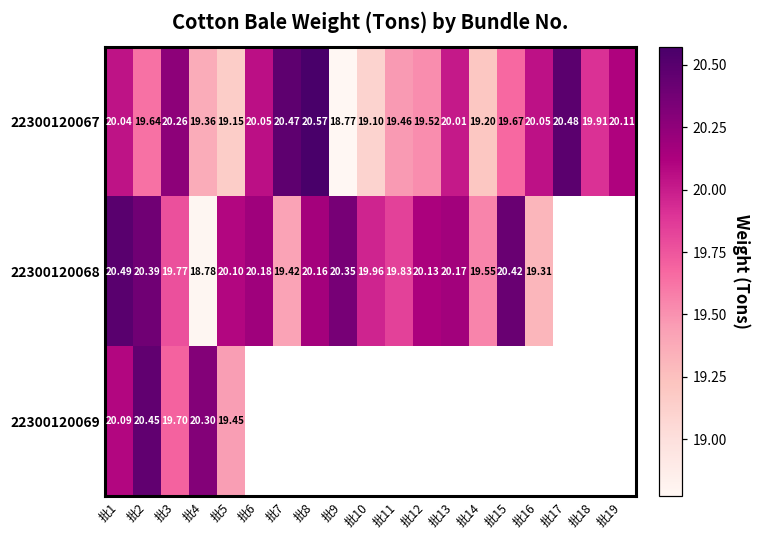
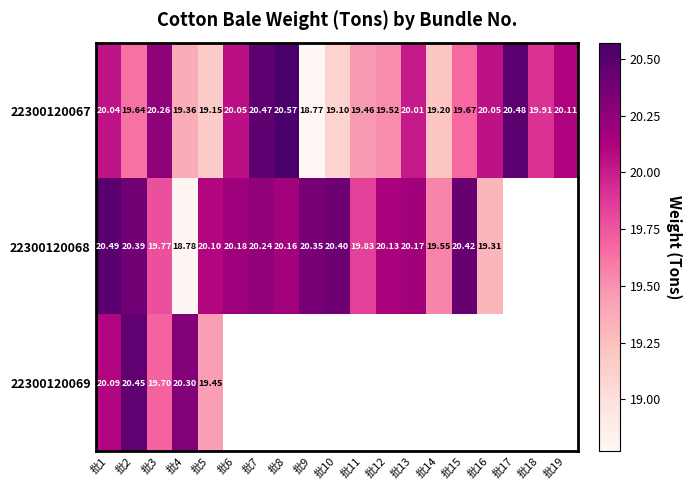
  {
    "22300120067": {
      "批1": 20.04,
      "批2": 19.64,
      "批3": 20.26,
      "批4": 19.36,
      "批5": 19.15,
      "批6": 20.05,
      "批7": 20.47,
      "批8": 20.57,
      "批9": 18.77,
      "批10": 19.10,
      "批11": 19.46,
      "批12": 19.52,
      "批13": 20.01,
      "批14": 19.20,
      "批15": 19.67,
      "批16": 20.05,
      "批17": 20.48,
      "批18": 19.91,
      "批19": 20.11
    },
    "22300120068": {
      "批1": 20.49,
      "批2": 20.39,
      "批3": 19.77,
      "批4": 18.78,
      "批5": 20.10,
      "批6": 20.18,
-     "批7": 19.42,
+     "批7": 20.24,
      "批8": 20.16,
      "批9": 20.35,
-     "批10": 19.96,
+     "批10": 20.40,
      "批11": 19.83,
      "批12": 20.13,
      "批13": 20.17,
      "批14": 19.55,
      "批15": 20.42,
      "批16": 19.31
    },
    "22300120069": {
      "批1": 20.09,
      "批2": 20.45,
      "批3": 19.70,
      "批4": 20.30,
      "批5": 19.45
    }
  }
